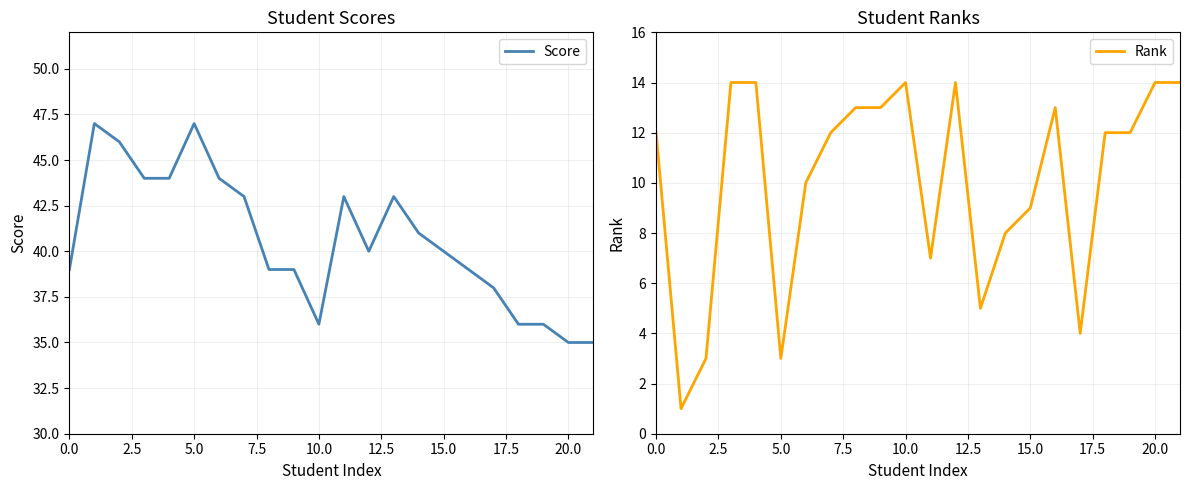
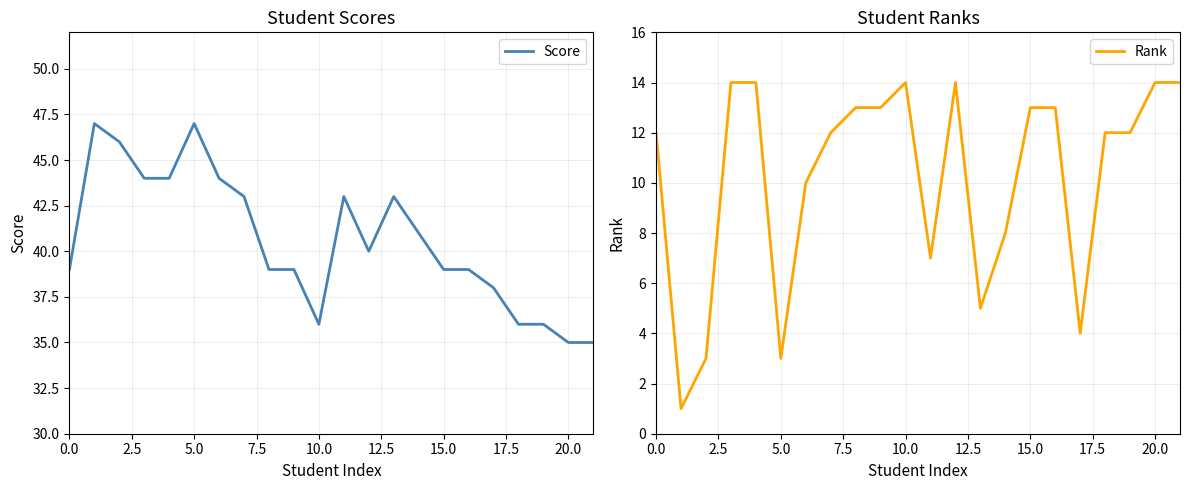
  {
    "Student Scores": {
      "0.0": 39,
      "5.0": 47,
      "10.0": 36,
-     "15.0": 40,
+     "15.0": 39,
      "20.0": 35
    },
    "Student Ranks": {
      "0.0": 12,
      "5.0": 3,
      "10.0": 14,
-     "15.0": 9,
+     "15.0": 13,
      "20.0": 14
    }
  }
